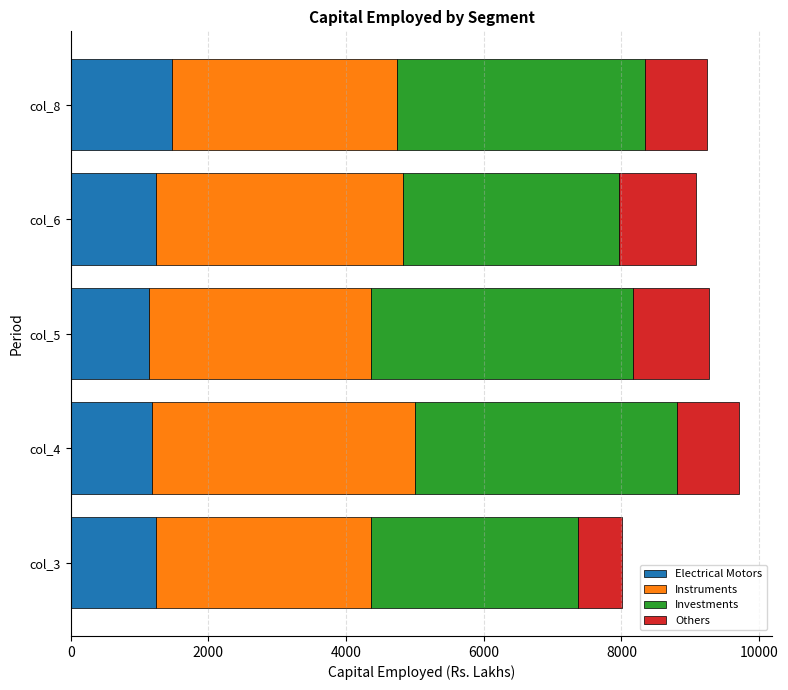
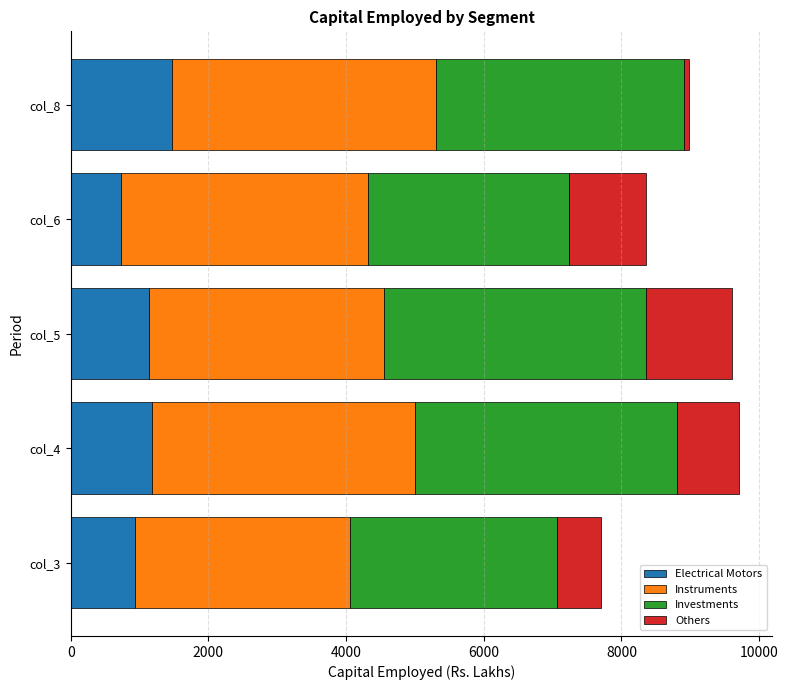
  {
    "Electrical Motors": {
      "col_8": 1500,
-     "col_6": 1200,
+     "col_6": 700,
      "col_5": 1100,
      "col_4": 1200,
-     "col_3": 1200
+     "col_3": 900
    },
    "Instruments": {
-     "col_8": 3300,
+     "col_8": 3800,
      "col_6": 3600,
-     "col_5": 3200,
+     "col_5": 3400,
      "col_4": 3800,
      "col_3": 3100
    },
    "Investments": {
      "col_8": 3600,
-     "col_6": 3100,
+     "col_6": 2900,
      "col_5": 3800,
      "col_4": 3800,
      "col_3": 3000
    },
    "Others": {
-     "col_8": 900,
+     "col_8": 100,
      "col_6": 1100,
-     "col_5": 1100,
+     "col_5": 1300,
      "col_4": 900,
      "col_3": 600
    }
  }
